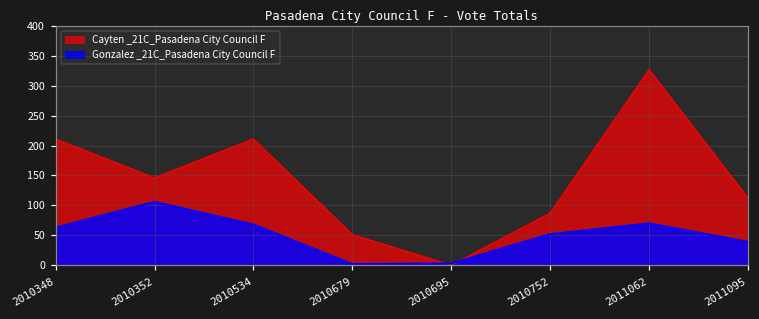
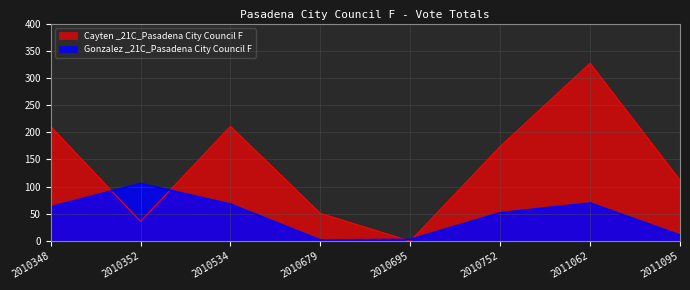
  {
    "Cayten _21C_Pasadena City Council F": {
      "2010348": 210,
-     "2010352": 150,
+     "2010352": 40,
      "2010534": 210,
      "2010679": 50,
-     "2010752": 90,
+     "2010752": 170,
      "2011062": 330,
      "2011095": 110
    },
    "Gonzalez _21C_Pasadena City Council F": {
      "2010348": 60,
      "2010352": 110,
      "2010534": 70,
      "2010679": 0,
      "2010752": 50,
      "2011062": 70,
-     "2011095": 40
+     "2011095": 10
    }
  }
